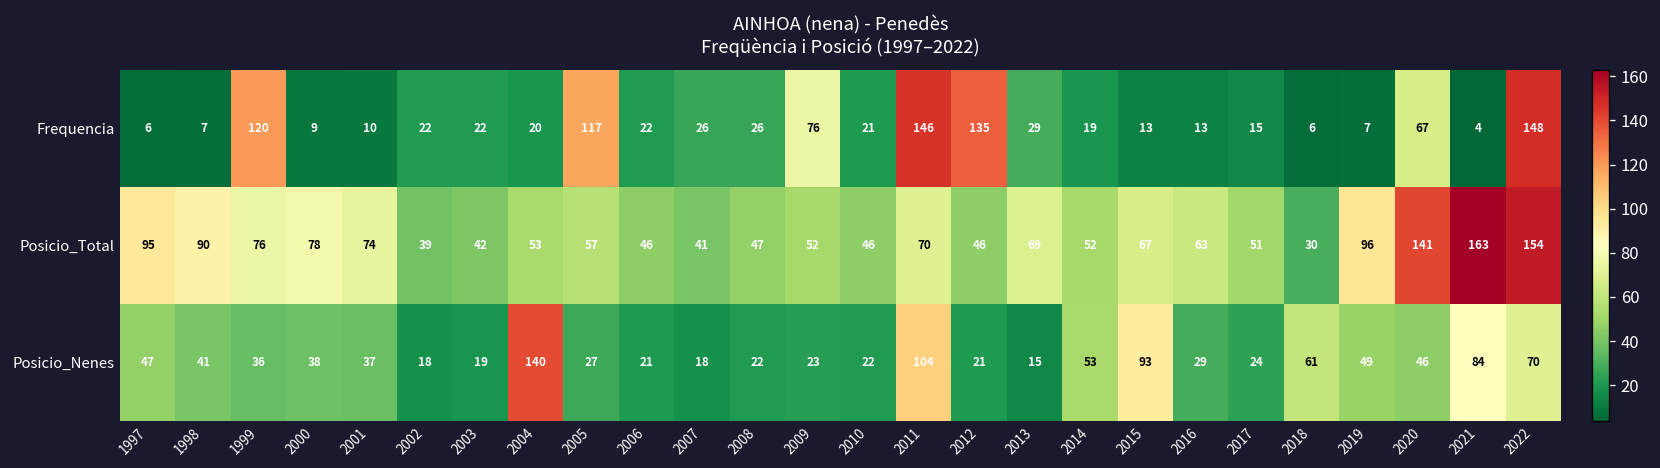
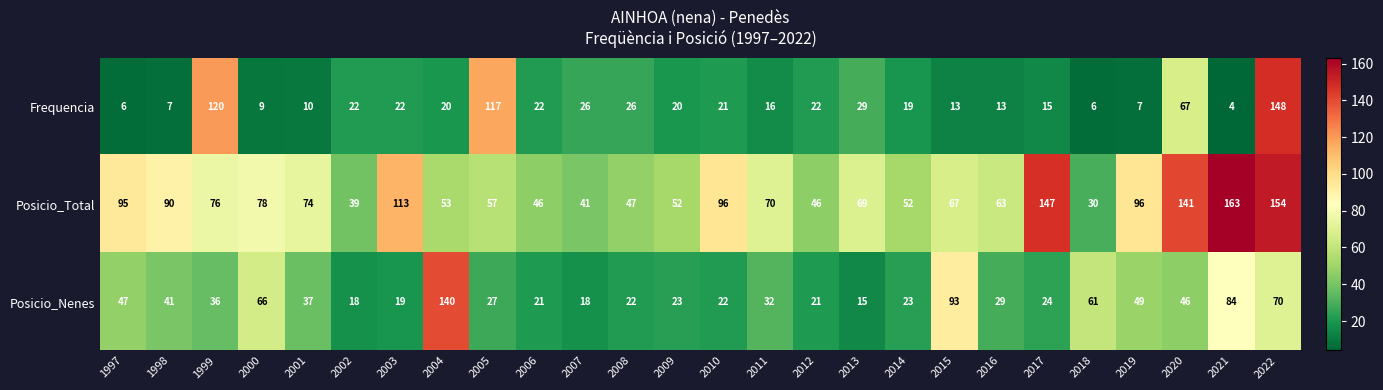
  {
    "Frequencia": {
      "1997": 6,
      "1998": 7,
      "1999": 120,
      "2000": 9,
      "2001": 10,
      "2002": 22,
      "2003": 22,
      "2004": 20,
      "2005": 117,
      "2006": 22,
      "2007": 26,
      "2008": 26,
-     "2009": 76,
+     "2009": 20,
      "2010": 21,
-     "2011": 146,
-     "2012": 135,
+     "2011": 16,
+     "2012": 22,
      "2013": 29,
      "2014": 19,
      "2015": 13,
      "2016": 13,
      "2017": 15,
      "2018": 6,
      "2019": 7,
      "2020": 67,
      "2021": 4,
      "2022": 148
    },
    "Posicio_Total": {
      "1997": 95,
      "1998": 90,
      "1999": 76,
      "2000": 78,
      "2001": 74,
      "2002": 39,
-     "2003": 42,
+     "2003": 113,
      "2004": 53,
      "2005": 57,
      "2006": 46,
      "2007": 41,
      "2008": 47,
      "2009": 52,
-     "2010": 46,
+     "2010": 96,
      "2011": 70,
      "2012": 46,
      "2013": 69,
      "2014": 52,
      "2015": 67,
      "2016": 63,
-     "2017": 51,
+     "2017": 147,
      "2018": 30,
      "2019": 96,
      "2020": 141,
      "2021": 163,
      "2022": 154
    },
    "Posicio_Nenes": {
      "1997": 47,
      "1998": 41,
      "1999": 36,
-     "2000": 38,
+     "2000": 66,
      "2001": 37,
      "2002": 18,
      "2003": 19,
      "2004": 140,
      "2005": 27,
      "2006": 21,
      "2007": 18,
      "2008": 22,
      "2009": 23,
      "2010": 22,
-     "2011": 104,
+     "2011": 32,
      "2012": 21,
      "2013": 15,
-     "2014": 53,
+     "2014": 23,
      "2015": 93,
      "2016": 29,
      "2017": 24,
      "2018": 61,
      "2019": 49,
      "2020": 46,
      "2021": 84,
      "2022": 70
    }
  }
